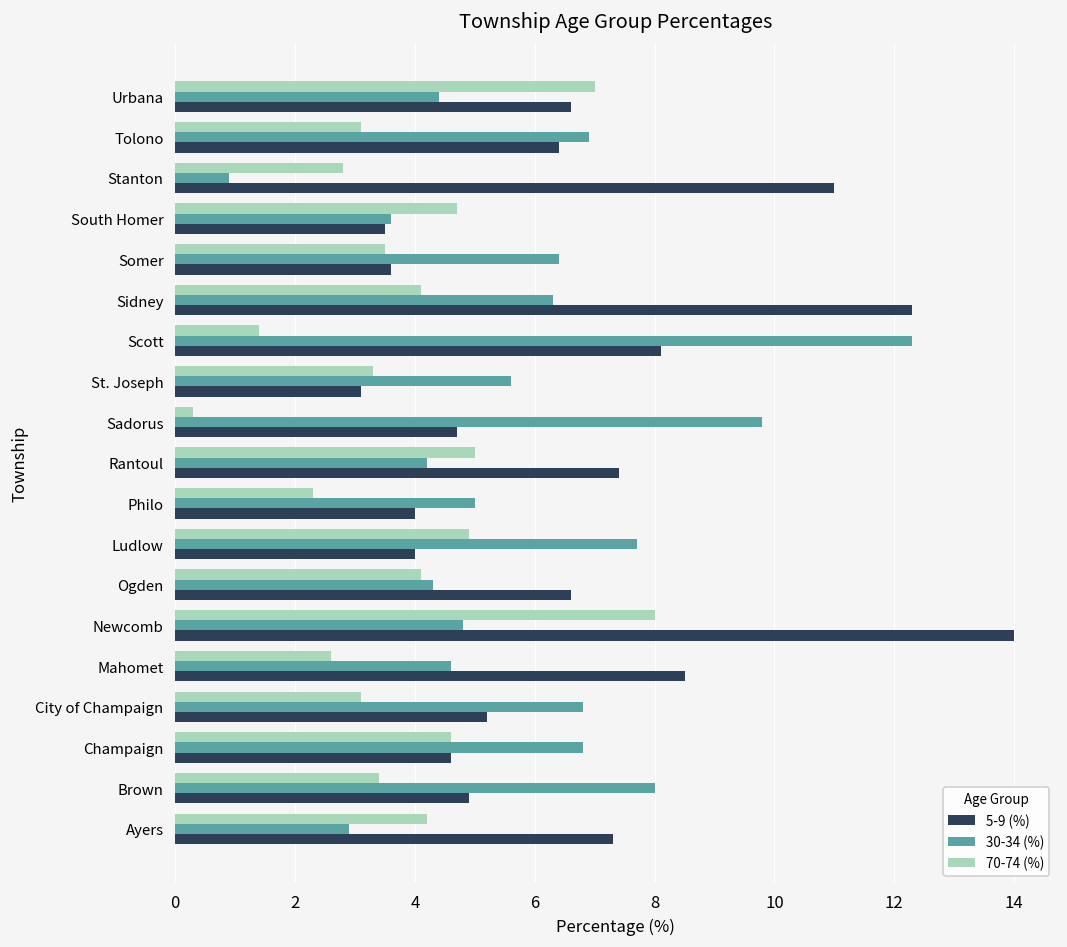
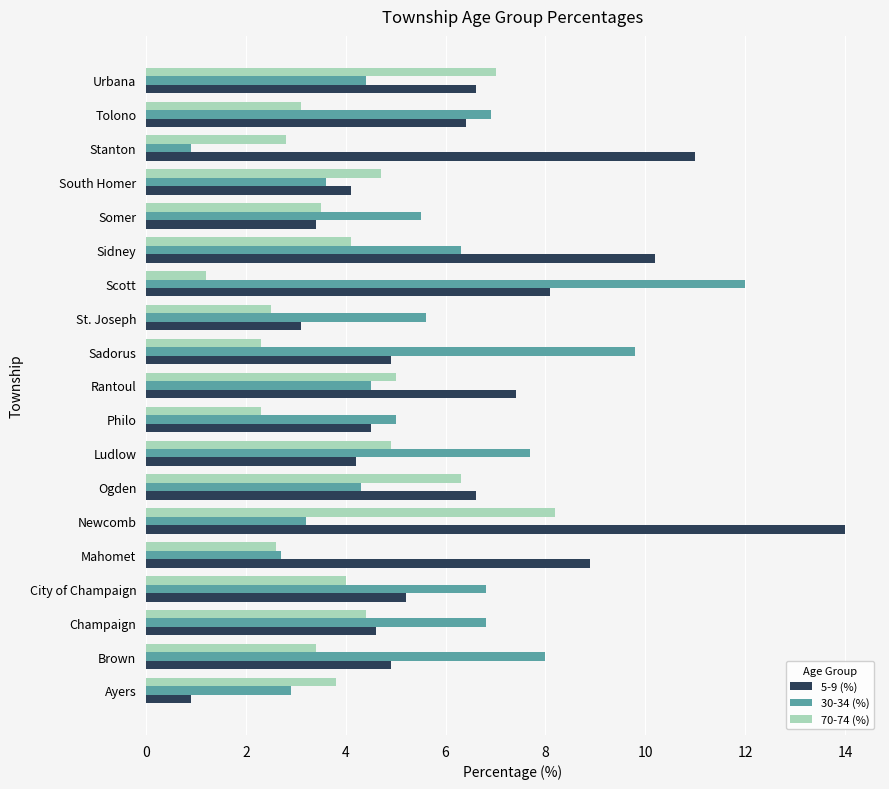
  {
    "5-9 (%)": {
      "Urbana": 6.6,
      "Tolono": 6.4,
      "Stanton": 11.0,
-     "South Homer": 3.5,
-     "Somer": 3.6,
-     "Sidney": 12.3,
+     "South Homer": 4.1,
+     "Somer": 3.4,
+     "Sidney": 10.2,
      "Scott": 8.1,
      "St. Joseph": 3.1,
-     "Sadorus": 4.7,
+     "Sadorus": 4.9,
      "Rantoul": 7.4,
-     "Philo": 4.0,
-     "Ludlow": 4.0,
+     "Philo": 4.5,
+     "Ludlow": 4.2,
      "Ogden": 6.6,
      "Newcomb": 14.0,
-     "Mahomet": 8.5,
+     "Mahomet": 8.9,
      "City of Champaign": 5.2,
      "Champaign": 4.6,
      "Brown": 4.9,
-     "Ayers": 7.3
+     "Ayers": 0.9
    },
    "30-34 (%)": {
      "Urbana": 4.4,
      "Tolono": 6.9,
      "Stanton": 0.9,
      "South Homer": 3.6,
-     "Somer": 6.4,
+     "Somer": 5.5,
      "Sidney": 6.3,
-     "Scott": 12.3,
+     "Scott": 12.0,
      "St. Joseph": 5.6,
      "Sadorus": 9.8,
-     "Rantoul": 4.2,
+     "Rantoul": 4.5,
      "Philo": 5.0,
      "Ludlow": 7.7,
      "Ogden": 4.3,
-     "Newcomb": 4.8,
-     "Mahomet": 4.6,
+     "Newcomb": 3.2,
+     "Mahomet": 2.7,
      "City of Champaign": 6.8,
      "Champaign": 6.8,
      "Brown": 8.0,
      "Ayers": 2.9
    },
    "70-74 (%)": {
      "Urbana": 7.0,
      "Tolono": 3.1,
      "Stanton": 2.8,
      "South Homer": 4.7,
      "Somer": 3.5,
      "Sidney": 4.1,
-     "Scott": 1.4,
-     "St. Joseph": 3.3,
-     "Sadorus": 0.3,
+     "Scott": 1.2,
+     "St. Joseph": 2.5,
+     "Sadorus": 2.3,
      "Rantoul": 5.0,
      "Philo": 2.3,
      "Ludlow": 4.9,
-     "Ogden": 4.1,
-     "Newcomb": 8.0,
+     "Ogden": 6.3,
+     "Newcomb": 8.2,
      "Mahomet": 2.6,
-     "City of Champaign": 3.1,
-     "Champaign": 4.6,
+     "City of Champaign": 4.0,
+     "Champaign": 4.4,
      "Brown": 3.4,
-     "Ayers": 4.2
+     "Ayers": 3.8
    }
  }
